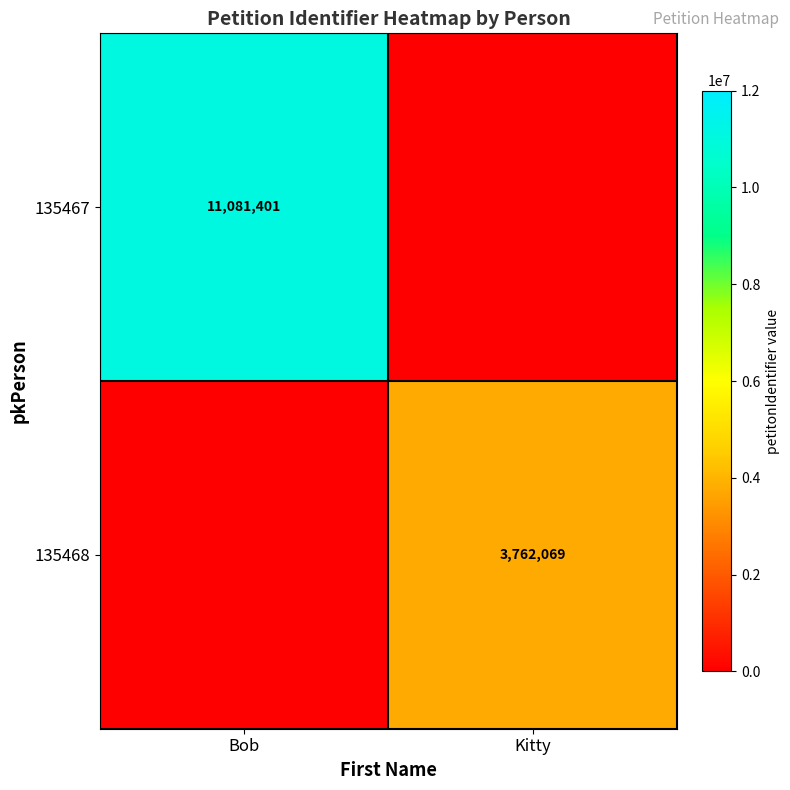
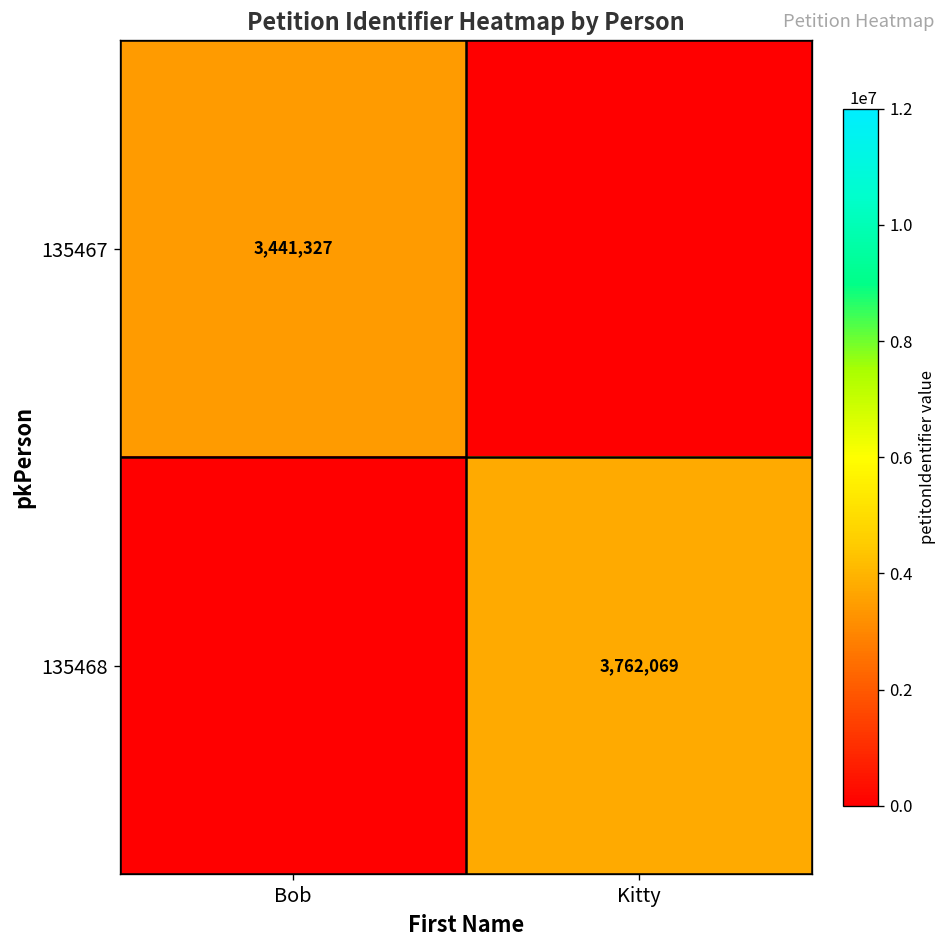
  {
    "135467": {
-     "Bob": "11,081,401"
+     "Bob": "3,441,327"
    },
    "135468": {
      "Kitty": "3,762,069"
    }
  }
